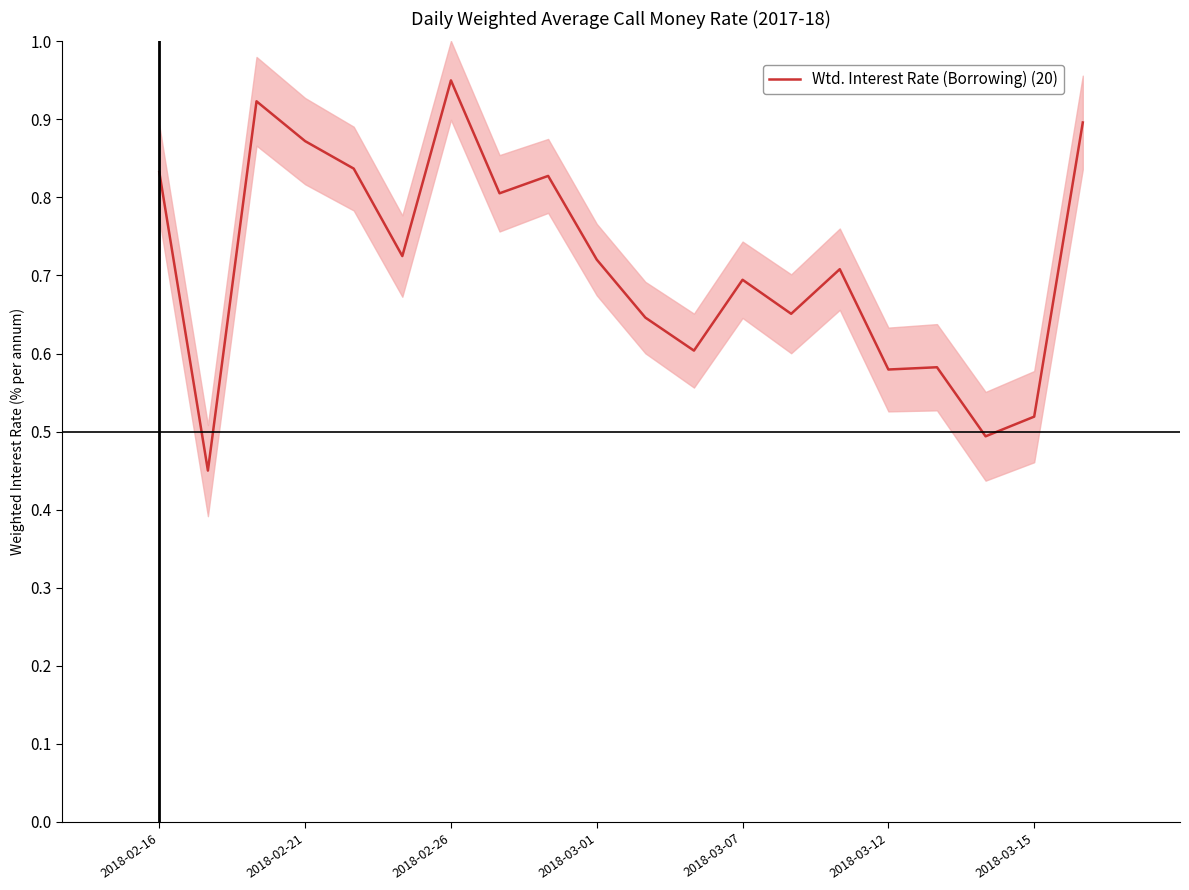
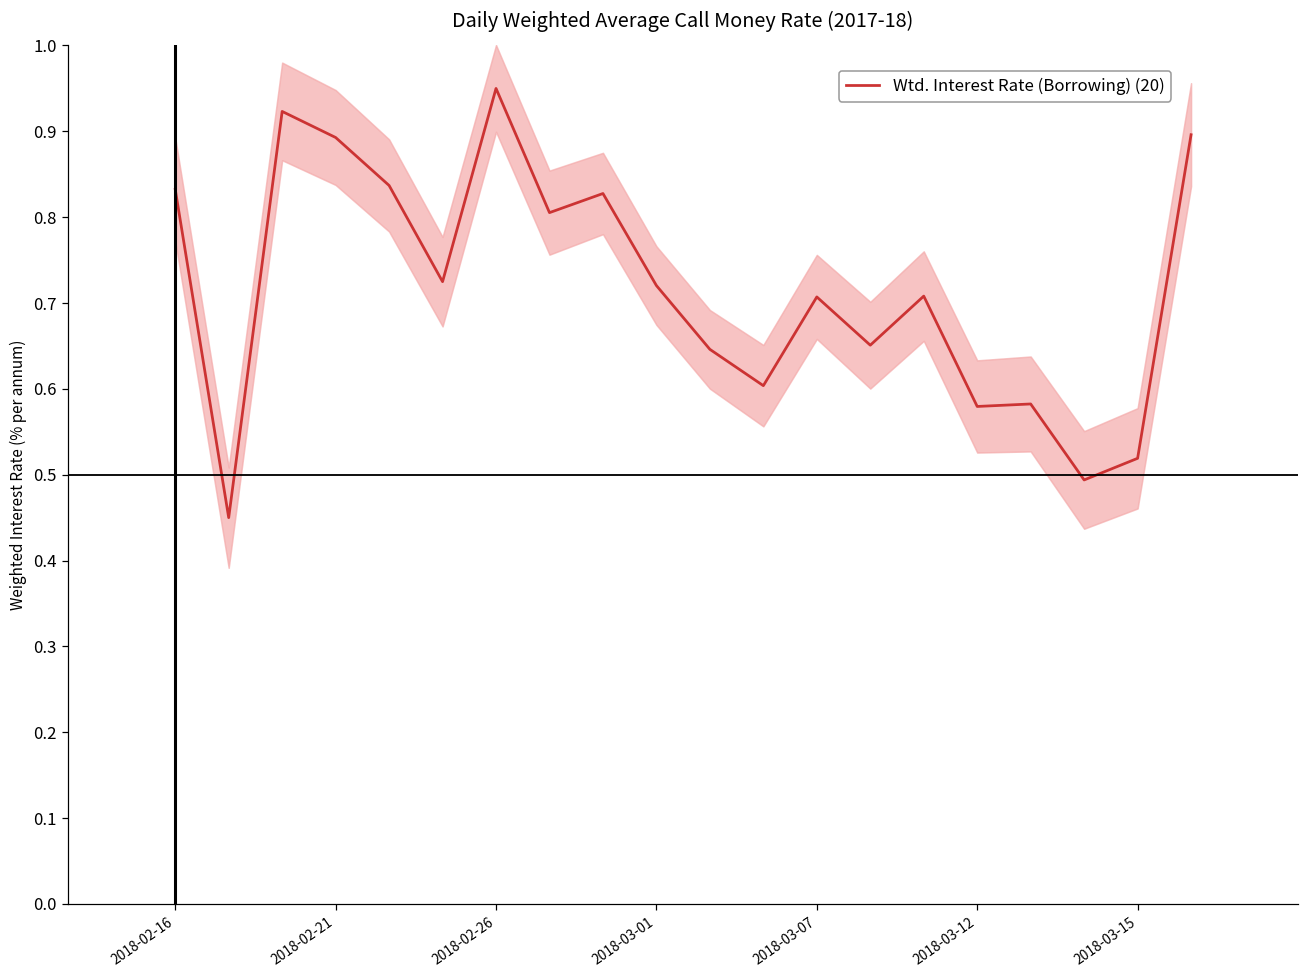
  {
    "Wtd. Interest Rate (Borrowing) (20)": {
      "2018-02-16": 0.83,
-     "2018-02-21": 0.87,
+     "2018-02-21": 0.89,
      "2018-02-26": 0.95,
      "2018-03-01": 0.72,
-     "2018-03-07": 0.69,
+     "2018-03-07": 0.71,
      "2018-03-12": 0.58,
      "2018-03-15": 0.52
    }
  }
